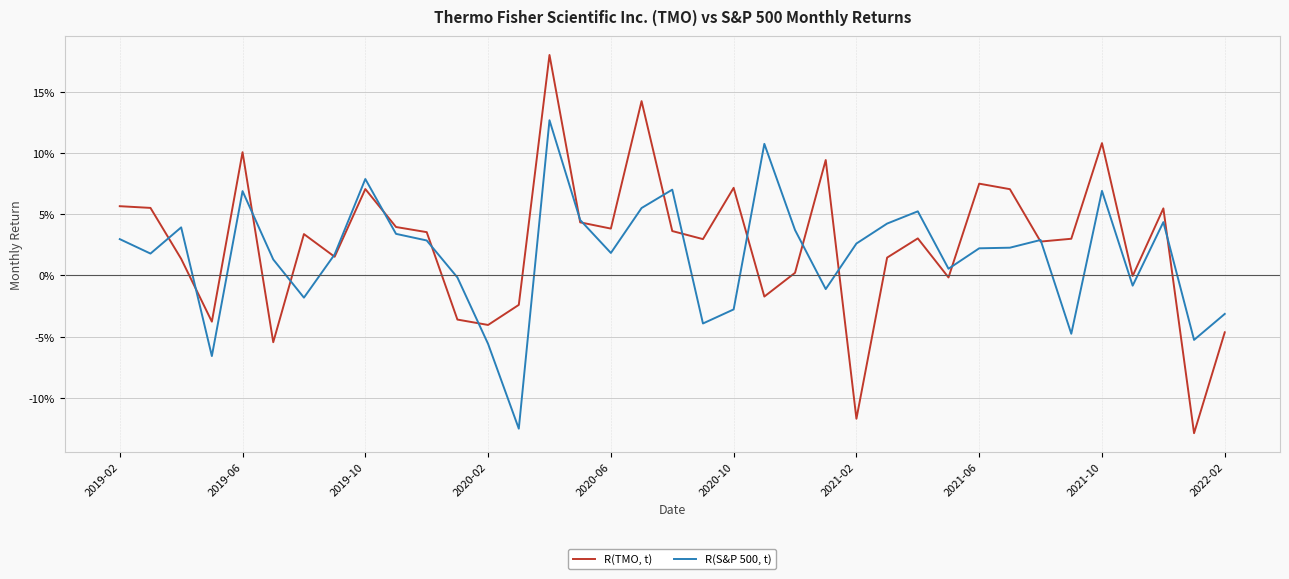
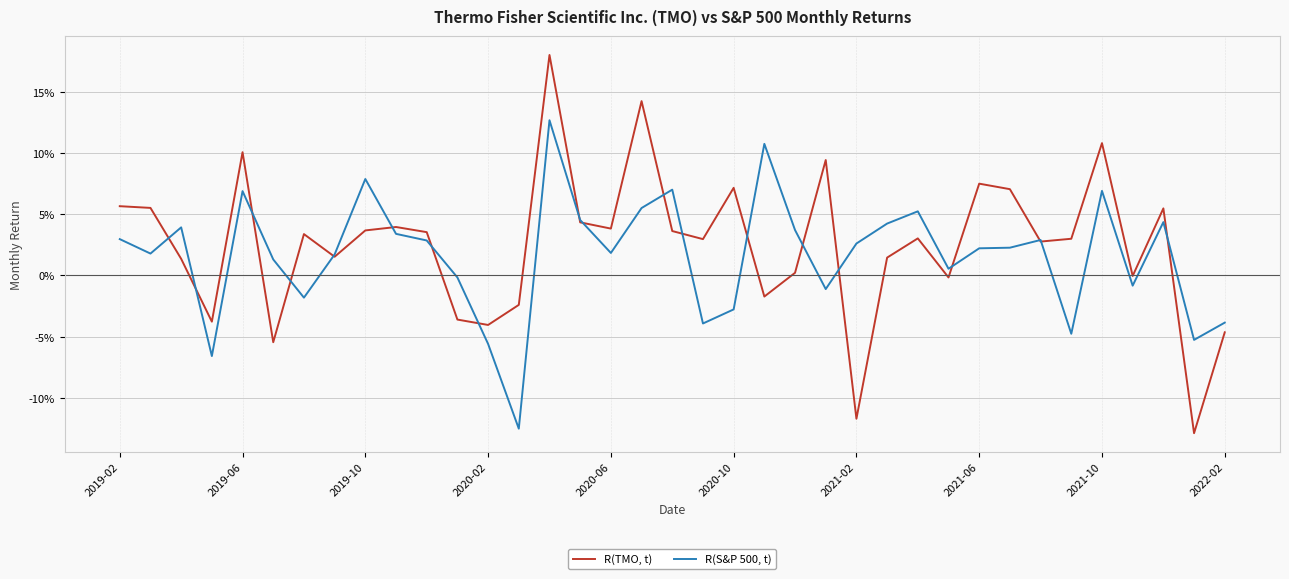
  {
    "R(TMO, t)": {
      "2019-02": "5.7%",
      "2019-06": "10.1%",
-     "2019-10": "7.1%",
+     "2019-10": "3.7%",
      "2020-02": "-4.0%",
      "2020-06": "3.8%",
      "2020-10": "7.2%",
      "2021-02": "-11.7%",
      "2021-06": "7.5%",
      "2021-10": "10.8%",
      "2022-02": "-4.6%"
    },
    "R(S&P 500, t)": {
      "2019-02": "3.0%",
      "2019-06": "6.9%",
      "2019-10": "7.9%",
      "2020-02": "-5.6%",
      "2020-06": "1.8%",
      "2020-10": "-2.8%",
      "2021-02": "2.6%",
      "2021-06": "2.2%",
      "2021-10": "6.9%",
-     "2022-02": "-3.1%"
+     "2022-02": "-3.9%"
    }
  }
